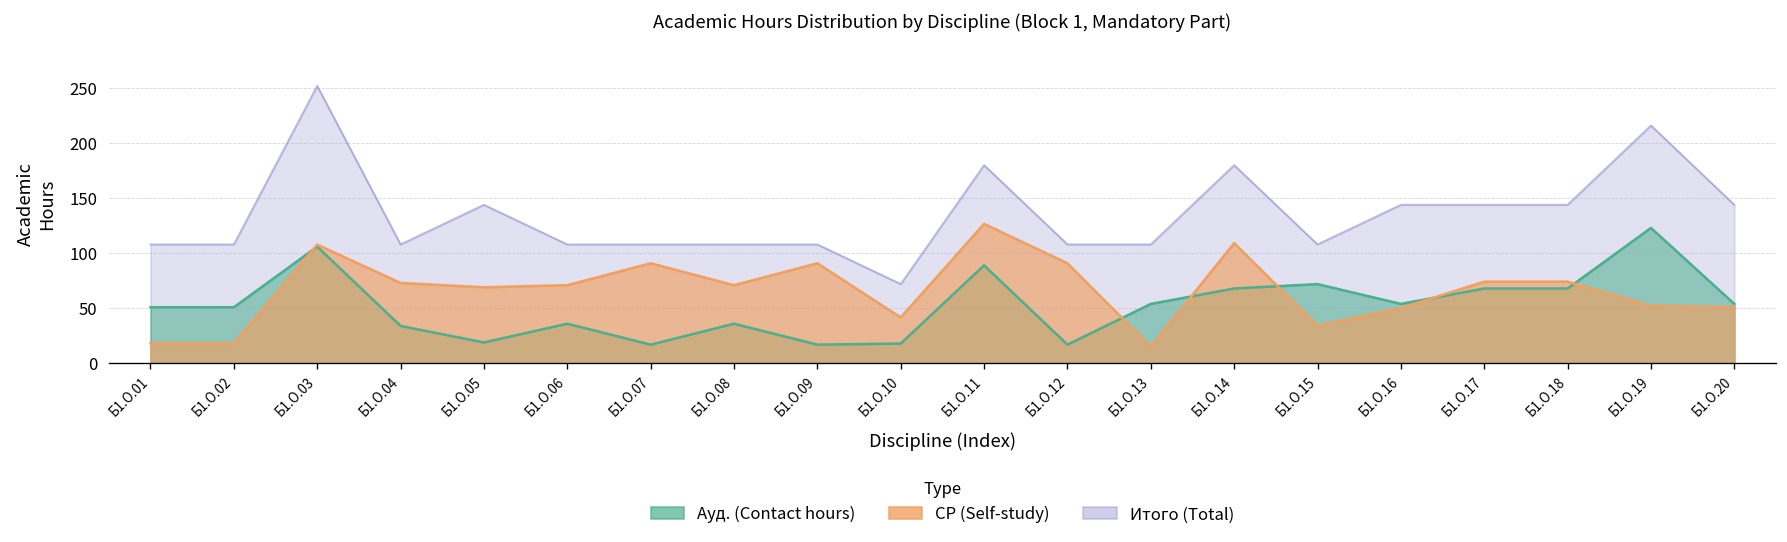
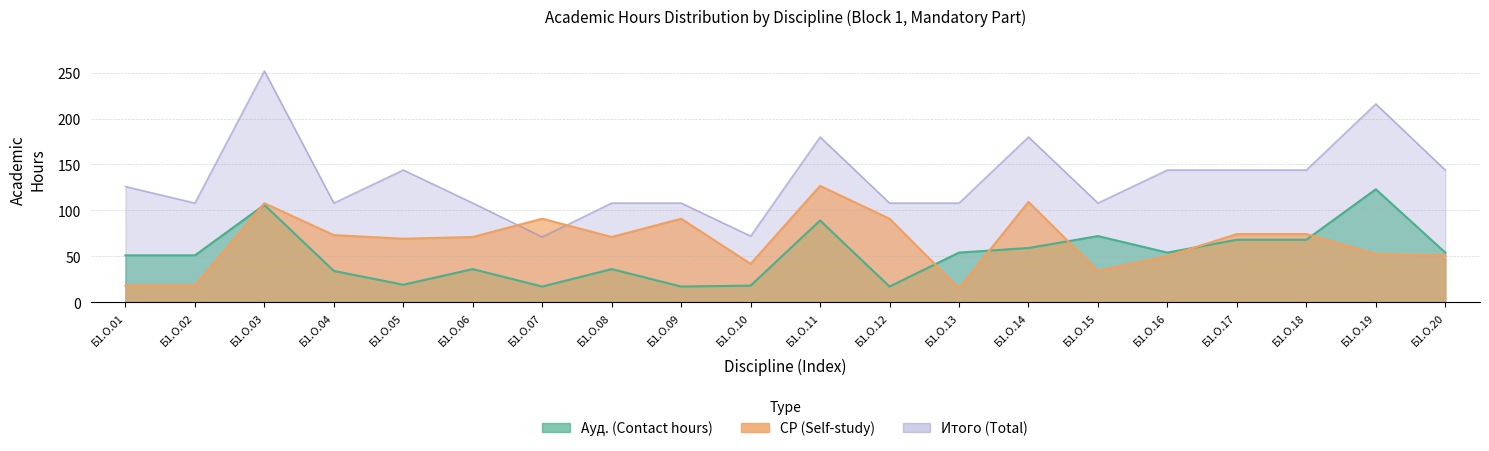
  {
    "Итого (Total)": {
-     "Б1.О.01": 110,
+     "Б1.О.01": 130,
      "Б1.О.02": 110,
      "Б1.О.03": 250,
      "Б1.О.04": 110,
      "Б1.О.05": 140,
      "Б1.О.06": 110,
-     "Б1.О.07": 110,
+     "Б1.О.07": 70,
      "Б1.О.08": 110,
      "Б1.О.09": 110,
      "Б1.О.10": 70,
      "Б1.О.11": 180,
      "Б1.О.12": 110,
      "Б1.О.13": 110,
      "Б1.О.14": 180,
      "Б1.О.15": 110,
      "Б1.О.16": 140,
      "Б1.О.17": 140,
      "Б1.О.18": 140,
      "Б1.О.19": 220,
      "Б1.О.20": 140
    },
    "Ауд. (Contact hours)": {
      "Б1.О.01": 50,
      "Б1.О.02": 50,
      "Б1.О.04": 30,
      "Б1.О.05": 20,
      "Б1.О.06": 40,
      "Б1.О.07": 20,
      "Б1.О.08": 40,
      "Б1.О.09": 20,
      "Б1.О.10": 20,
      "Б1.О.11": 90,
      "Б1.О.12": 20,
      "Б1.О.13": 50,
-     "Б1.О.14": 70,
+     "Б1.О.14": 60,
      "Б1.О.15": 70,
      "Б1.О.16": 50,
      "Б1.О.17": 70,
      "Б1.О.18": 70,
      "Б1.О.19": 120,
      "Б1.О.20": 50
    },
    "СР (Self-study)": {
      "Б1.О.01": 20,
      "Б1.О.02": 20,
      "Б1.О.04": 70,
      "Б1.О.05": 70,
      "Б1.О.06": 70,
      "Б1.О.07": 90,
      "Б1.О.08": 70,
      "Б1.О.09": 90,
      "Б1.О.10": 40,
      "Б1.О.11": 130,
      "Б1.О.12": 90,
      "Б1.О.13": 20,
      "Б1.О.14": 110,
      "Б1.О.15": 30,
      "Б1.О.16": 50,
      "Б1.О.17": 70,
      "Б1.О.18": 70,
      "Б1.О.19": 50,
      "Б1.О.20": 50
    }
  }
